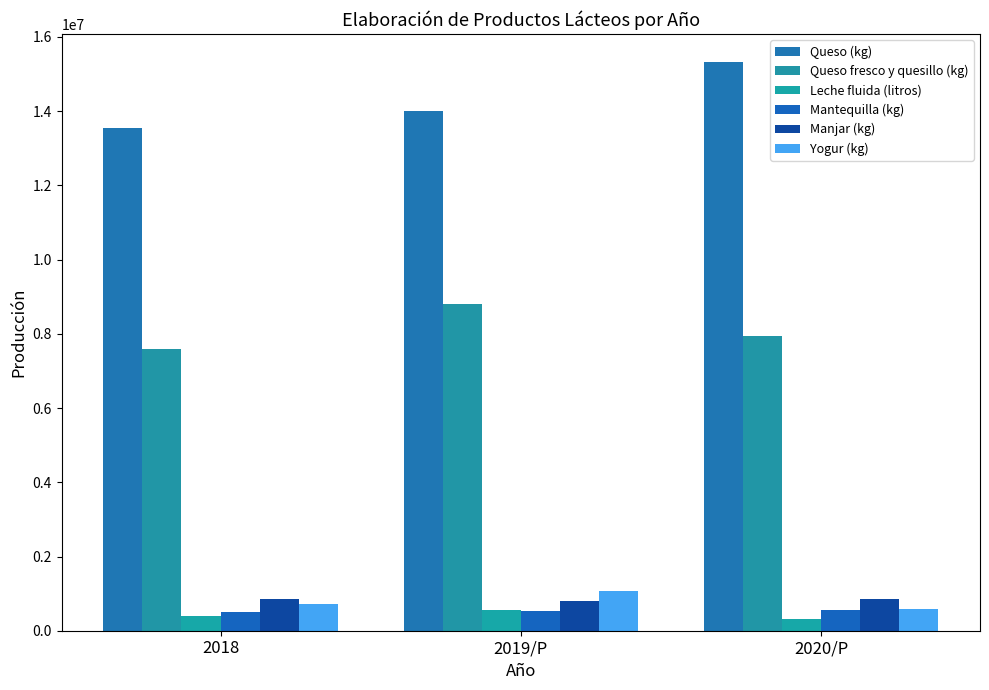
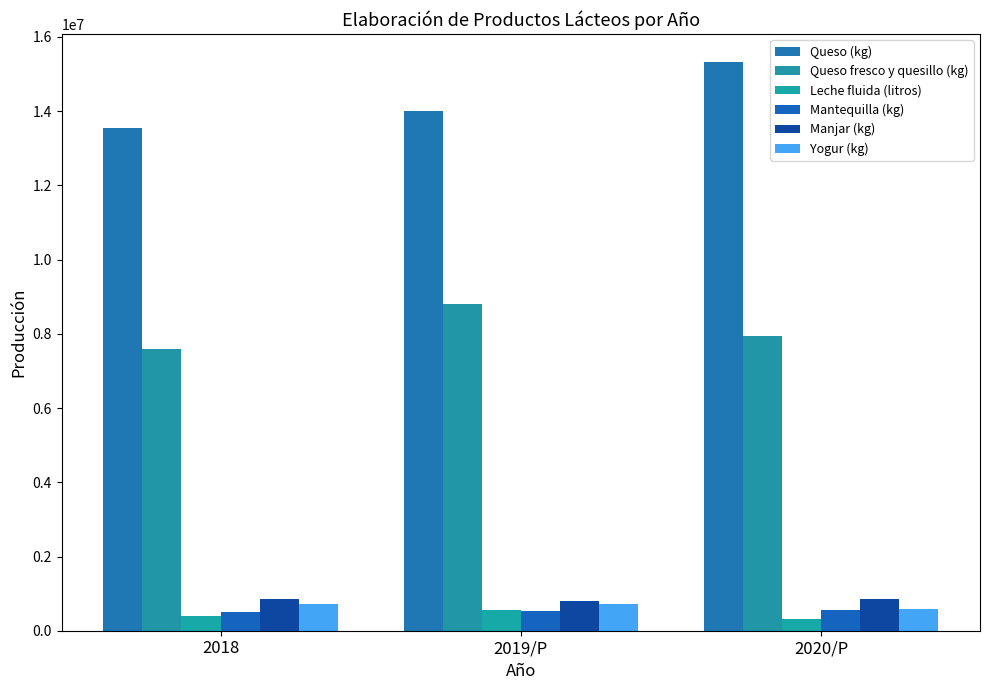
  {
    "Yogur (kg)": {
      "2018": 700000,
-     "2019/P": 1100000,
+     "2019/P": 700000,
      "2020/P": 600000
    }
  }
